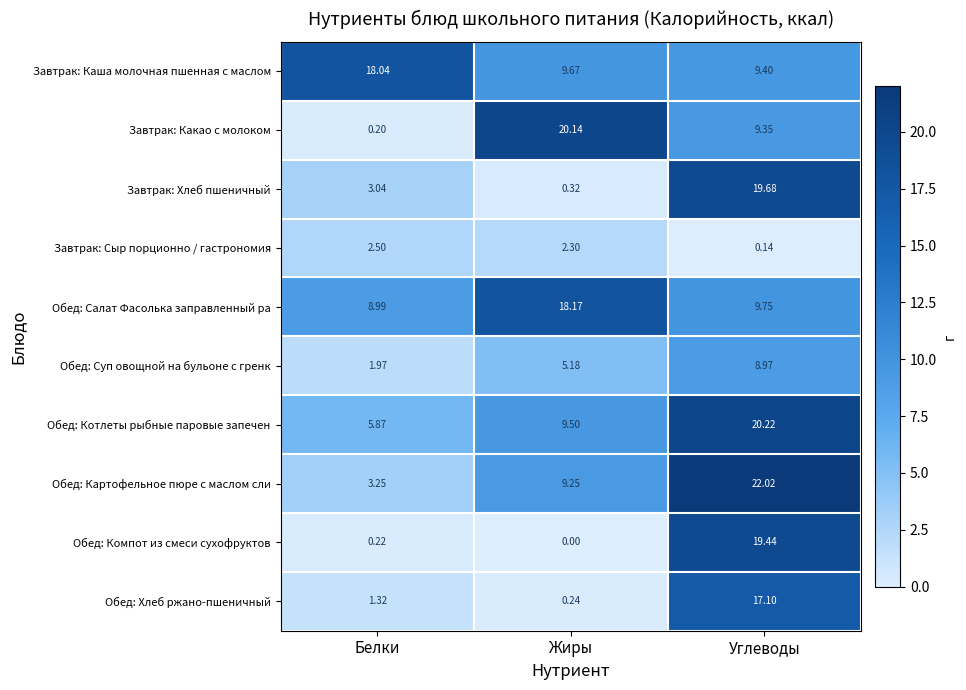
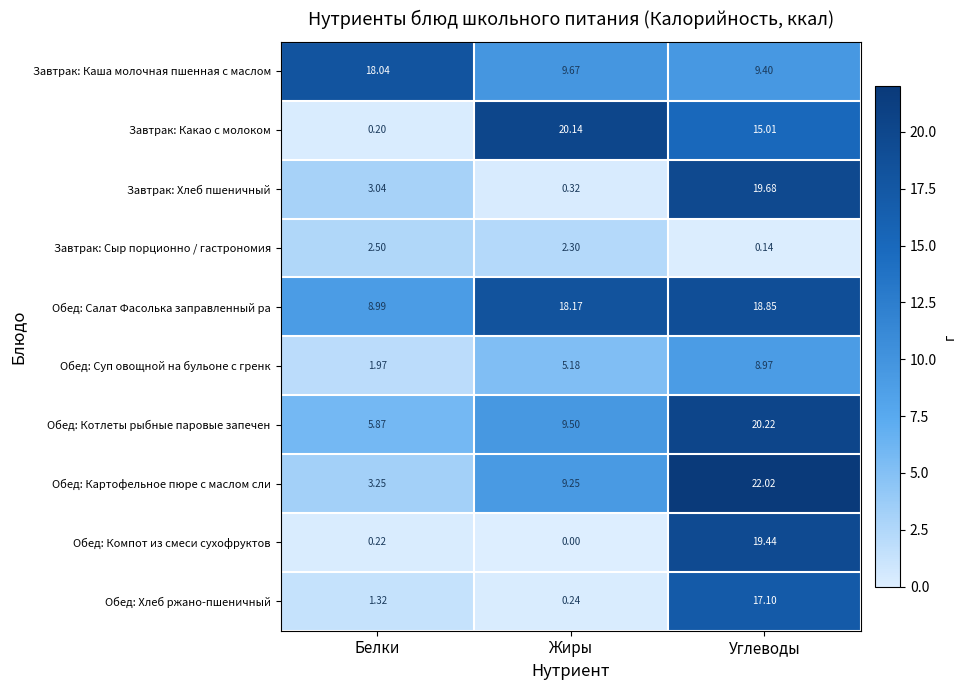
  {
    "Завтрак: Каша молочная пшенная с маслом": {
      "Белки": 18.04,
      "Жиры": 9.67,
      "Углеводы": 9.40
    },
    "Завтрак: Какао с молоком": {
      "Белки": 0.20,
      "Жиры": 20.14,
-     "Углеводы": 9.35
+     "Углеводы": 15.01
    },
    "Завтрак: Хлеб пшеничный": {
      "Белки": 3.04,
      "Жиры": 0.32,
      "Углеводы": 19.68
    },
    "Завтрак: Сыр порционно / гастрономия": {
      "Белки": 2.50,
      "Жиры": 2.30,
      "Углеводы": 0.14
    },
    "Обед: Салат Фасолька заправленный ра": {
      "Белки": 8.99,
      "Жиры": 18.17,
-     "Углеводы": 9.75
+     "Углеводы": 18.85
    },
    "Обед: Суп овощной на бульоне с гренк": {
      "Белки": 1.97,
      "Жиры": 5.18,
      "Углеводы": 8.97
    },
    "Обед: Котлеты рыбные паровые запечен": {
      "Белки": 5.87,
      "Жиры": 9.50,
      "Углеводы": 20.22
    },
    "Обед: Картофельное пюре с маслом сли": {
      "Белки": 3.25,
      "Жиры": 9.25,
      "Углеводы": 22.02
    },
    "Обед: Компот из смеси сухофруктов": {
      "Белки": 0.22,
      "Жиры": 0.00,
      "Углеводы": 19.44
    },
    "Обед: Хлеб ржано-пшеничный": {
      "Белки": 1.32,
      "Жиры": 0.24,
      "Углеводы": 17.10
    }
  }
